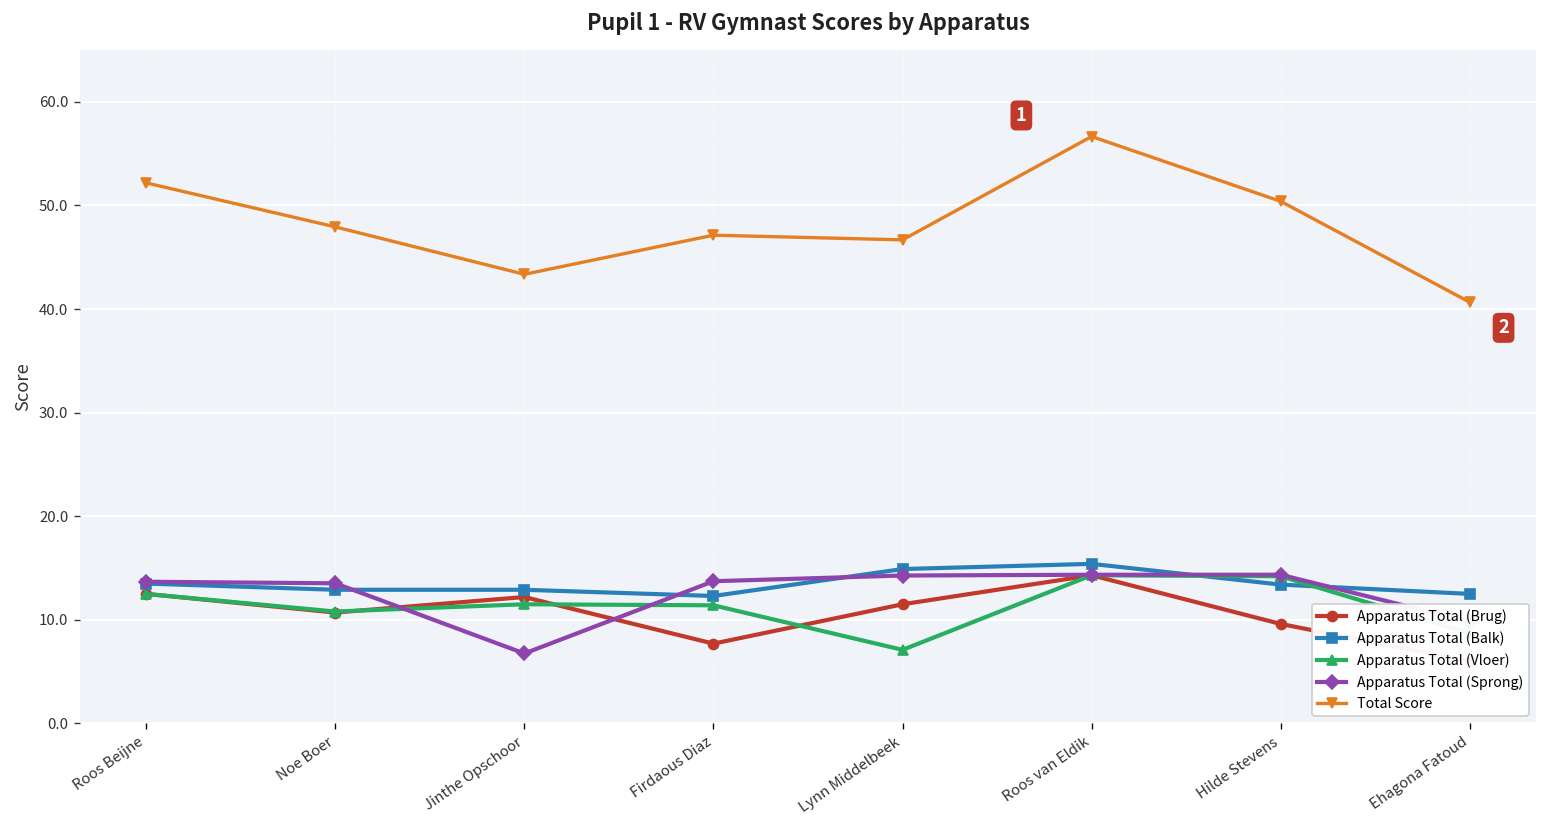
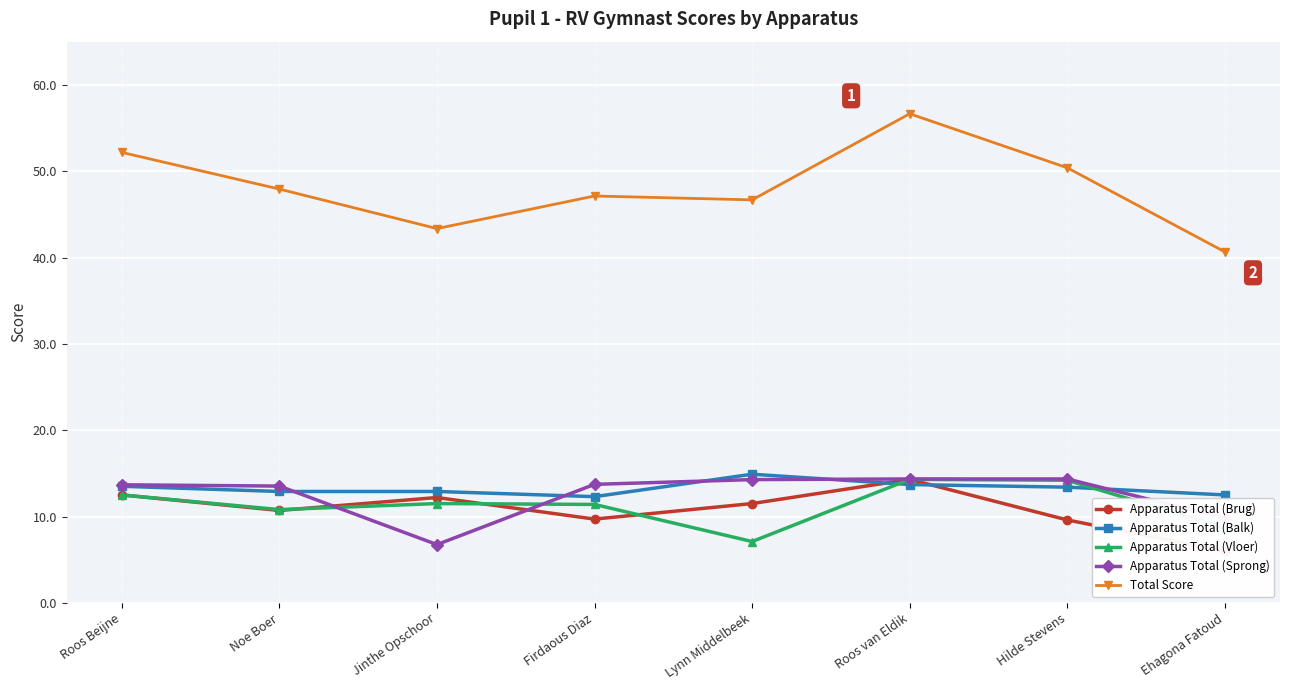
  {
    "Apparatus Total (Brug)": {
      "Jinthe Opschoor": 12,
-     "Firdaous Diaz": 8,
+     "Firdaous Diaz": 10,
      "Lynn Middelbeek": 12,
      "Hilde Stevens": 10
    },
    "Apparatus Total (Balk)": {
      "Noe Boer": 13,
      "Jinthe Opschoor": 13,
      "Firdaous Diaz": 12,
      "Lynn Middelbeek": 15,
-     "Roos van Eldik": 15,
+     "Roos van Eldik": 14,
      "Hilde Stevens": 13,
      "Ehagona Fatoud": 13
    },
    "Apparatus Total (Vloer)": {
      "Jinthe Opschoor": 12,
      "Firdaous Diaz": 11,
      "Lynn Middelbeek": 7
    },
    "Apparatus Total (Sprong)": {
      "Noe Boer": 14,
      "Jinthe Opschoor": 7,
      "Firdaous Diaz": 14,
      "Lynn Middelbeek": 14
    },
    "Total Score": {
      "Roos Beijne": 52,
      "Noe Boer": 48,
      "Jinthe Opschoor": 43,
      "Firdaous Diaz": 47,
      "Lynn Middelbeek": 47,
      "Roos van Eldik": 57,
      "Hilde Stevens": 50,
      "Ehagona Fatoud": 41
    }
  }
